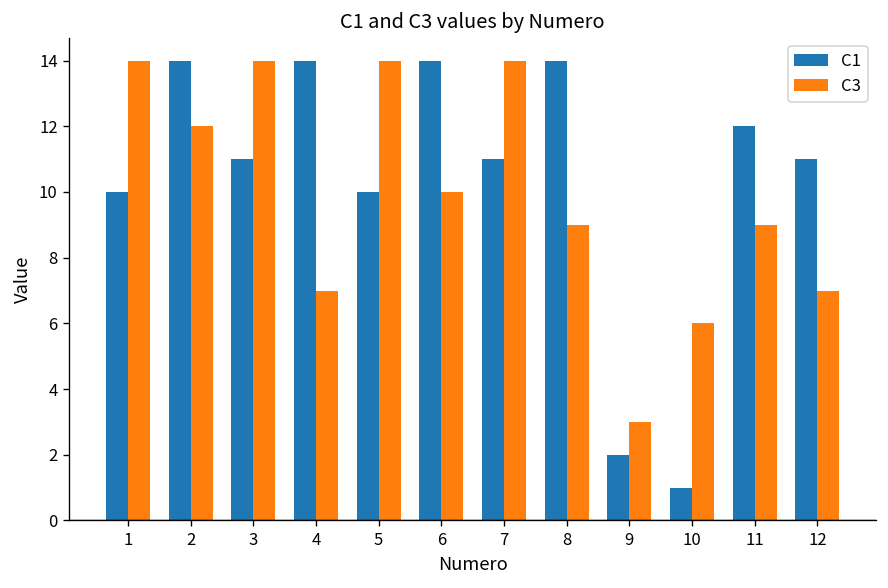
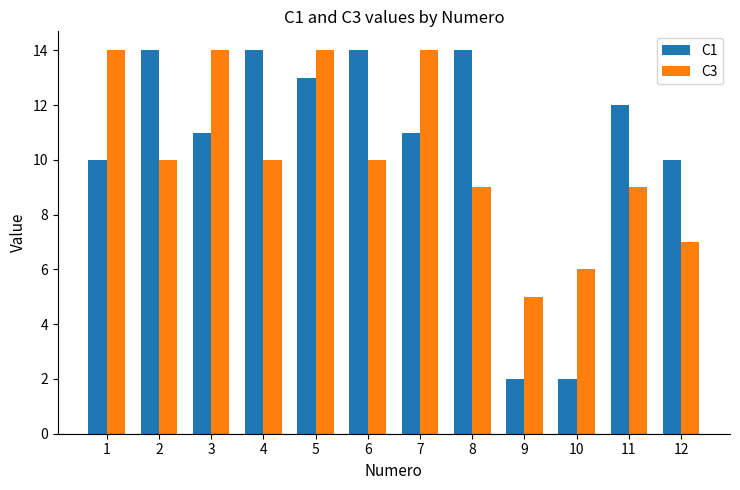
  {
    "C1": {
      "1": 10,
      "2": 14,
      "3": 11,
      "4": 14,
-     "5": 10,
+     "5": 13,
      "6": 14,
      "7": 11,
      "8": 14,
      "9": 2,
-     "10": 1,
+     "10": 2,
      "11": 12,
-     "12": 11
+     "12": 10
    },
    "C3": {
      "1": 14,
-     "2": 12,
+     "2": 10,
      "3": 14,
-     "4": 7,
+     "4": 10,
      "5": 14,
      "6": 10,
      "7": 14,
      "8": 9,
-     "9": 3,
+     "9": 5,
      "10": 6,
      "11": 9,
      "12": 7
    }
  }
